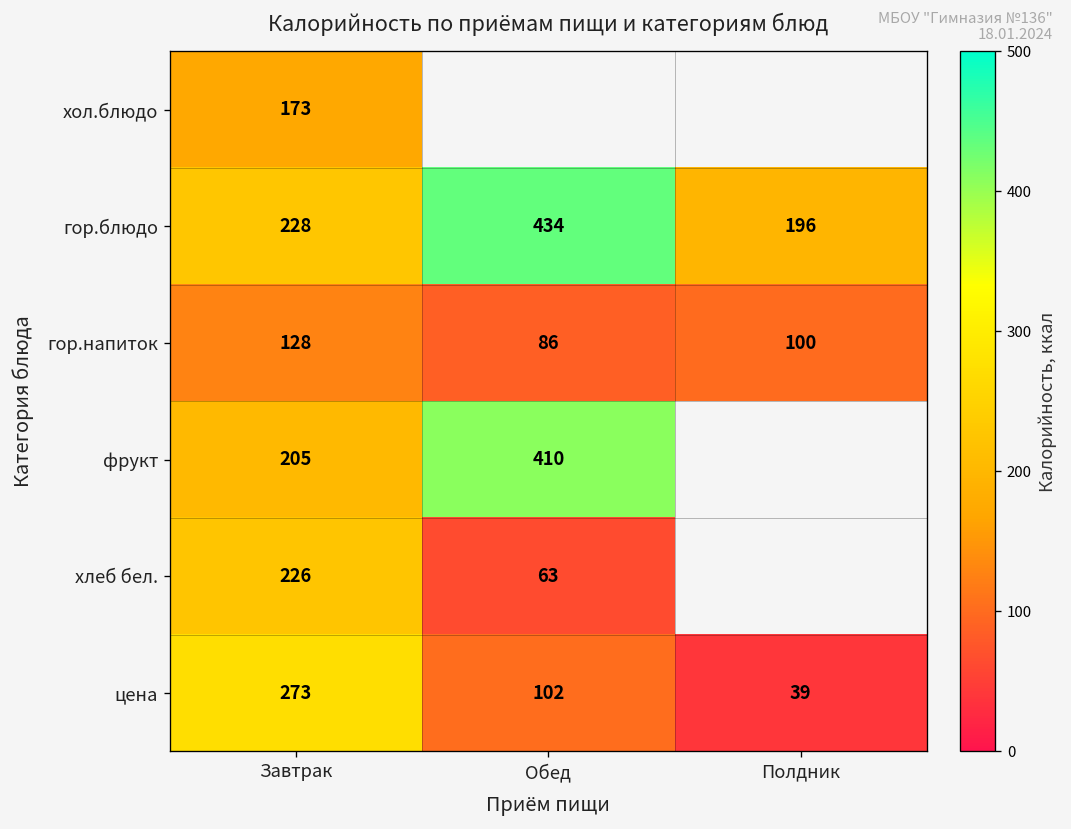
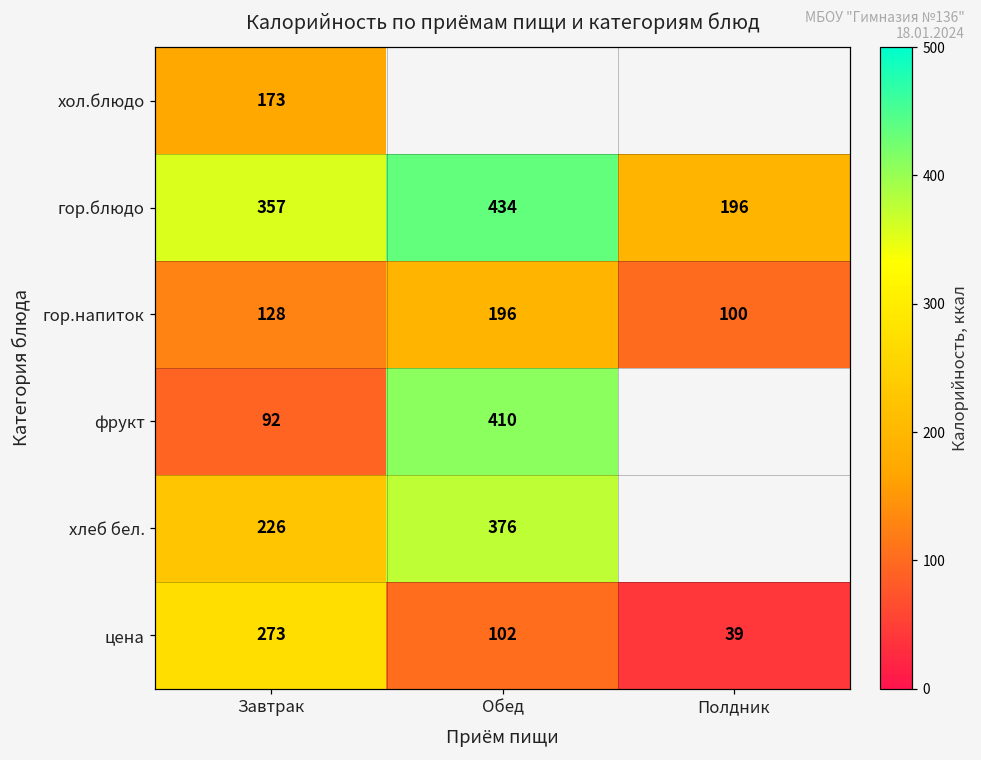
  {
    "хол.блюдо": {
      "Завтрак": 173
    },
    "гор.блюдо": {
-     "Завтрак": 228,
+     "Завтрак": 357,
      "Обед": 434,
      "Полдник": 196
    },
    "гор.напиток": {
      "Завтрак": 128,
-     "Обед": 86,
+     "Обед": 196,
      "Полдник": 100
    },
    "фрукт": {
-     "Завтрак": 205,
+     "Завтрак": 92,
      "Обед": 410
    },
    "хлеб бел.": {
      "Завтрак": 226,
-     "Обед": 63
+     "Обед": 376
    },
    "цена": {
      "Завтрак": 273,
      "Обед": 102,
      "Полдник": 39
    }
  }
